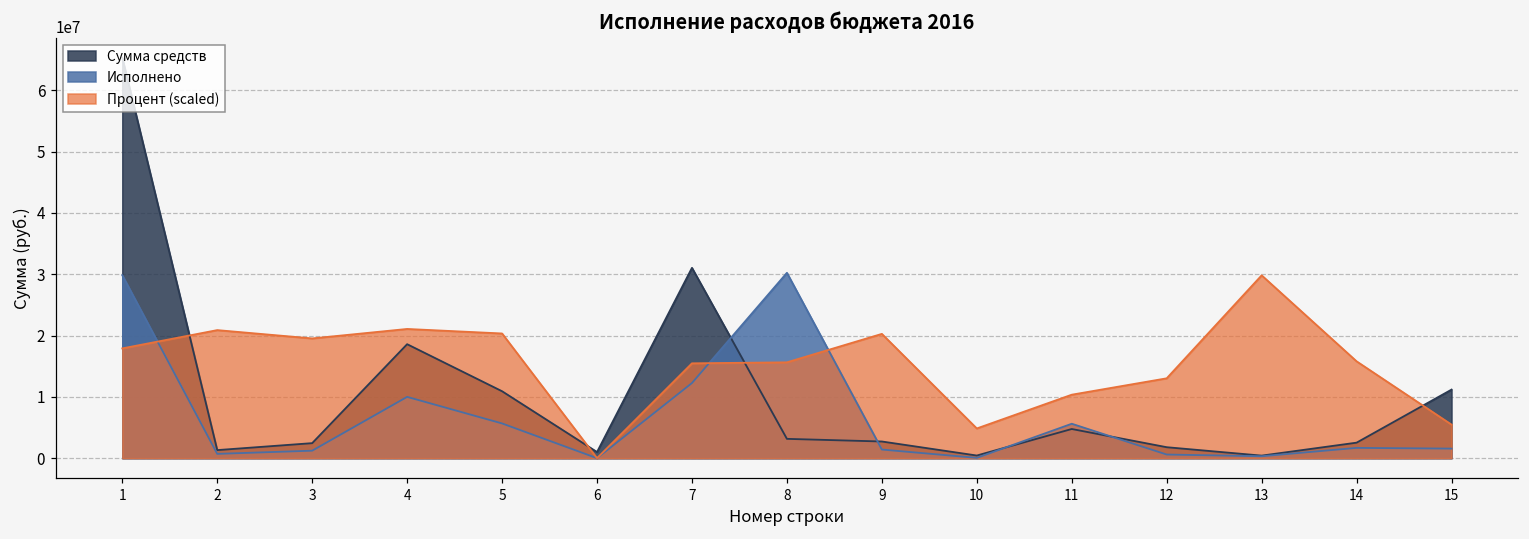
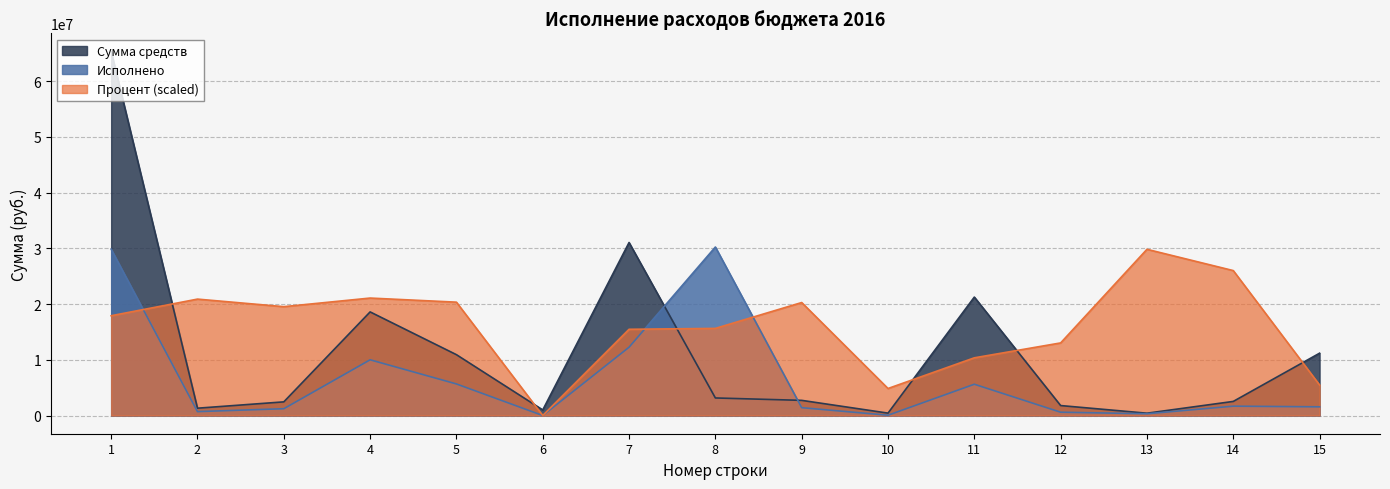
  {
    "Сумма средств": {
      "2": 1000000,
      "3": 2000000,
      "4": 19000000,
      "5": 11000000,
      "6": 1000000,
      "7": 31000000,
      "8": 3000000,
      "9": 3000000,
-     "11": 5000000,
+     "11": 21000000,
      "12": 2000000,
      "14": 3000000,
      "15": 11000000
    },
    "Исполнено": {
      "1": 30000000,
      "2": 1000000,
      "3": 1000000,
      "4": 10000000,
      "5": 6000000,
      "7": 12000000,
      "8": 30000000,
      "9": 1000000,
      "11": 6000000,
      "12": 1000000,
      "14": 2000000,
      "15": 2000000
    },
    "Процент (scaled)": {
      "1": 18000000,
      "2": 21000000,
      "3": 20000000,
      "4": 21000000,
      "5": 20000000,
      "7": 15000000,
      "8": 16000000,
      "9": 20000000,
      "10": 5000000,
      "11": 10000000,
      "12": 13000000,
      "13": 30000000,
-     "14": 16000000,
+     "14": 26000000,
      "15": 5000000
    }
  }
